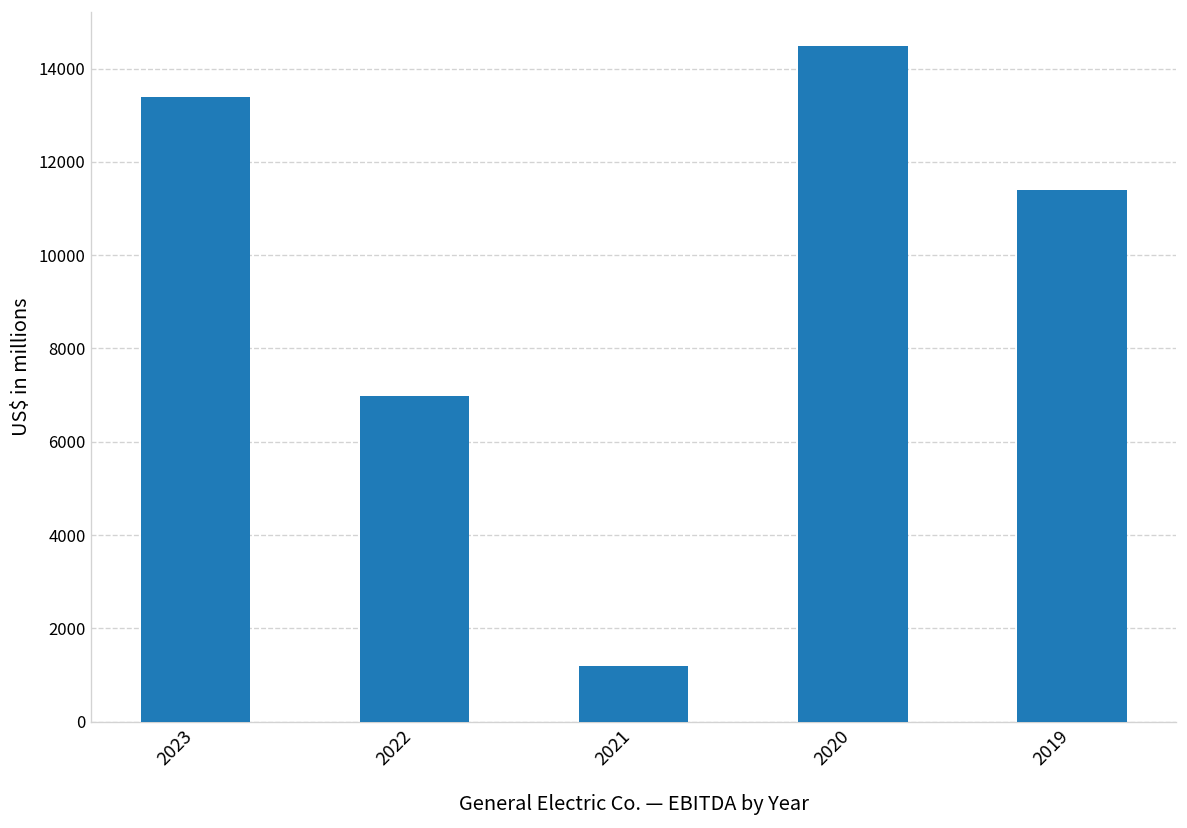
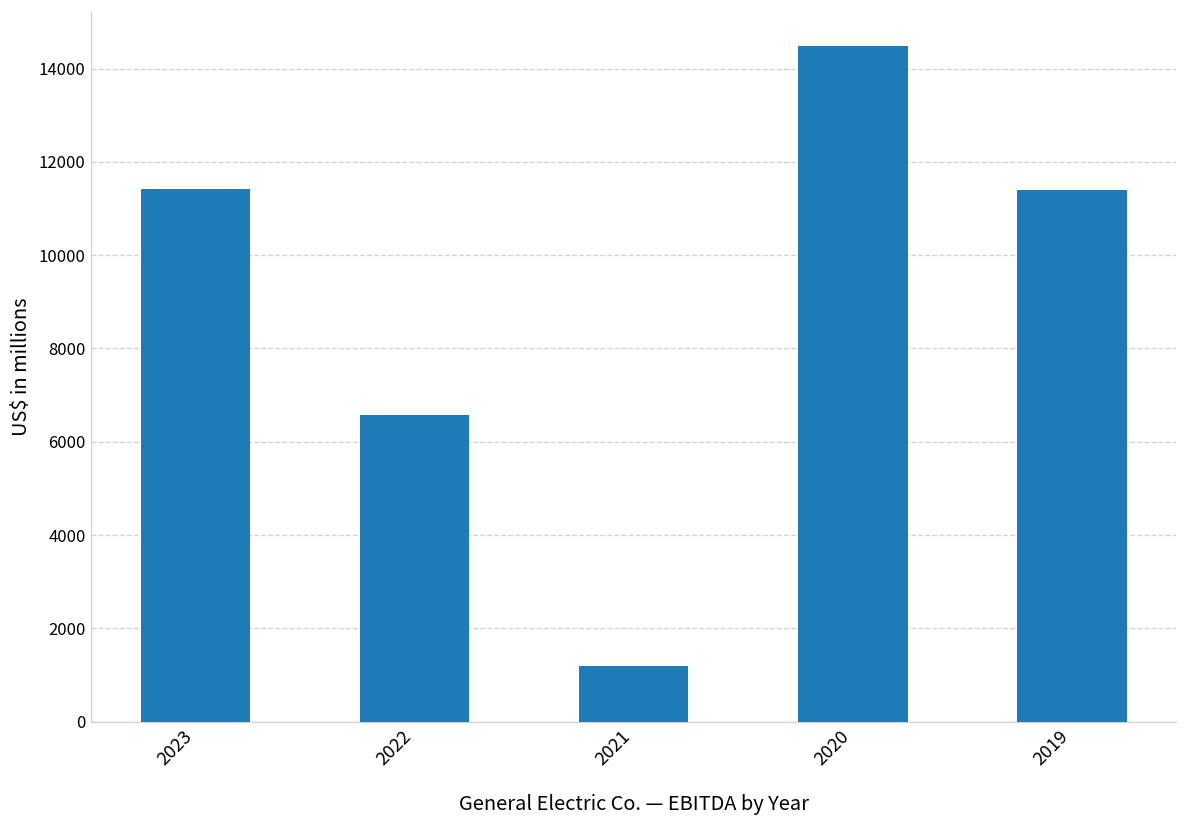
  {
-   "2023": 13400,
-   "2022": 7000,
+   "2023": 11400,
+   "2022": 6600,
    "2021": 1200,
    "2020": 14500,
    "2019": 11400
  }
